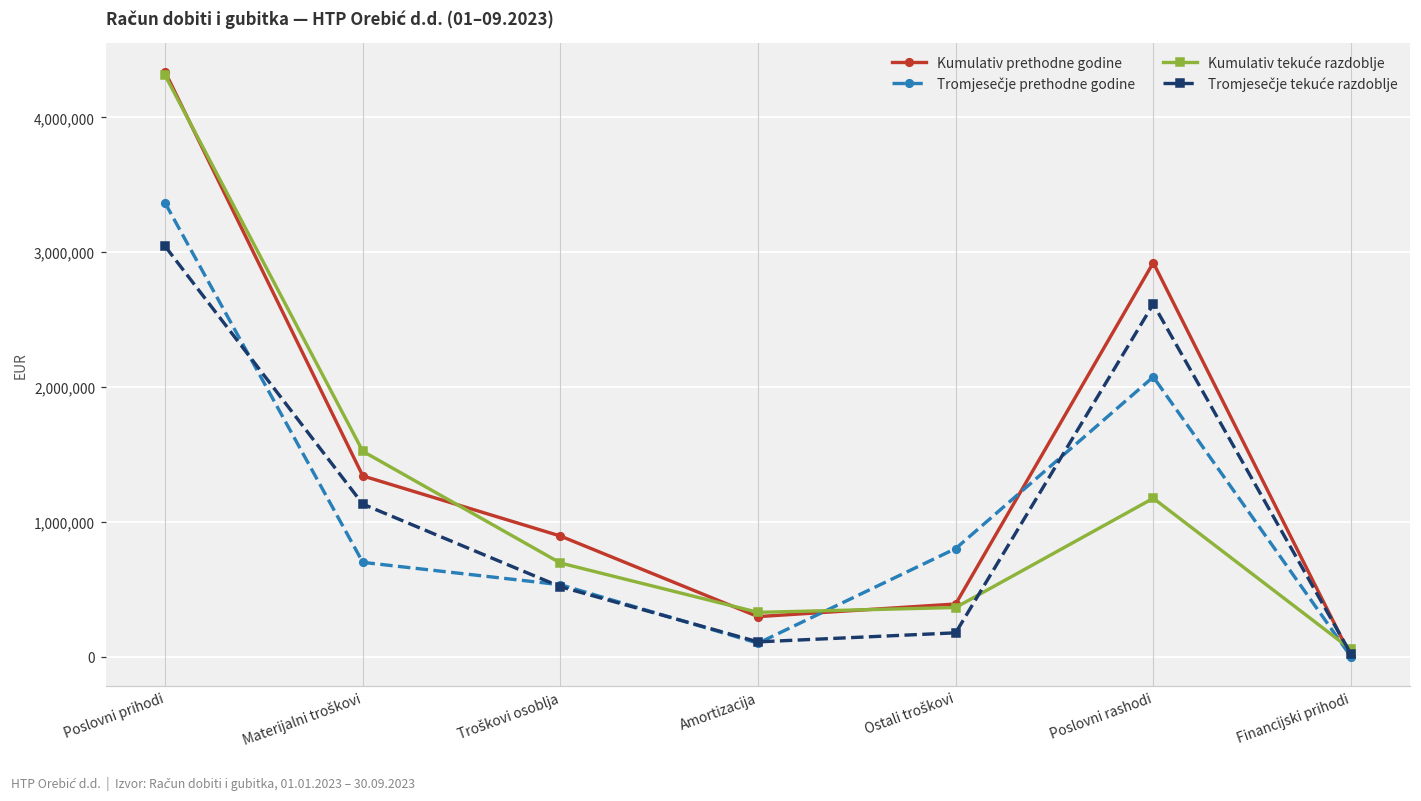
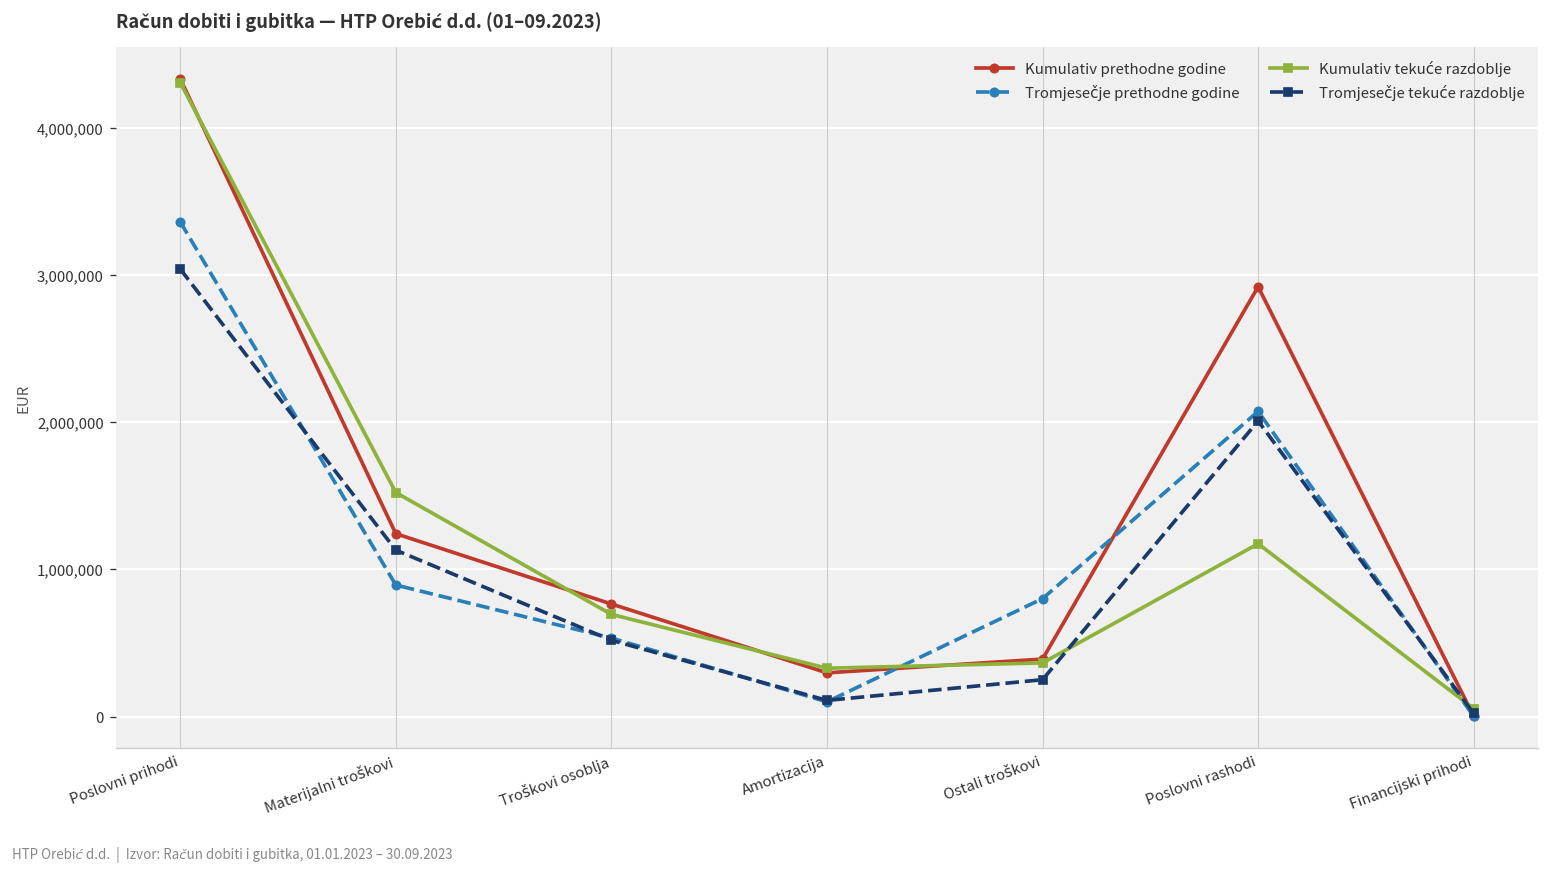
  {
    "Kumulativ prethodne godine": {
      "Poslovni prihodi": "4,340,000",
-     "Materijalni troškovi": "1,340,000",
-     "Troškovi osoblja": "890,000",
+     "Materijalni troškovi": "1,240,000",
+     "Troškovi osoblja": "770,000",
      "Amortizacija": "300,000",
      "Ostali troškovi": "390,000",
      "Poslovni rashodi": "2,920,000"
    },
    "Tromjesečje prethodne godine": {
      "Poslovni prihodi": "3,360,000",
-     "Materijalni troškovi": "700,000",
+     "Materijalni troškovi": "890,000",
      "Ostali troškovi": "800,000",
      "Poslovni rashodi": "2,070,000"
    },
    "Kumulativ tekuće razdoblje": {
      "Poslovni prihodi": "4,310,000",
      "Materijalni troškovi": "1,520,000",
      "Troškovi osoblja": "690,000",
      "Amortizacija": "330,000",
      "Ostali troškovi": "360,000",
      "Poslovni rashodi": "1,170,000",
      "Financijski prihodi": "50,000"
    },
    "Tromjesečje tekuće razdoblje": {
      "Poslovni prihodi": "3,040,000",
      "Materijalni troškovi": "1,130,000",
-     "Ostali troškovi": "180,000",
-     "Poslovni rashodi": "2,620,000"
+     "Ostali troškovi": "250,000",
+     "Poslovni rashodi": "2,010,000"
    }
  }
